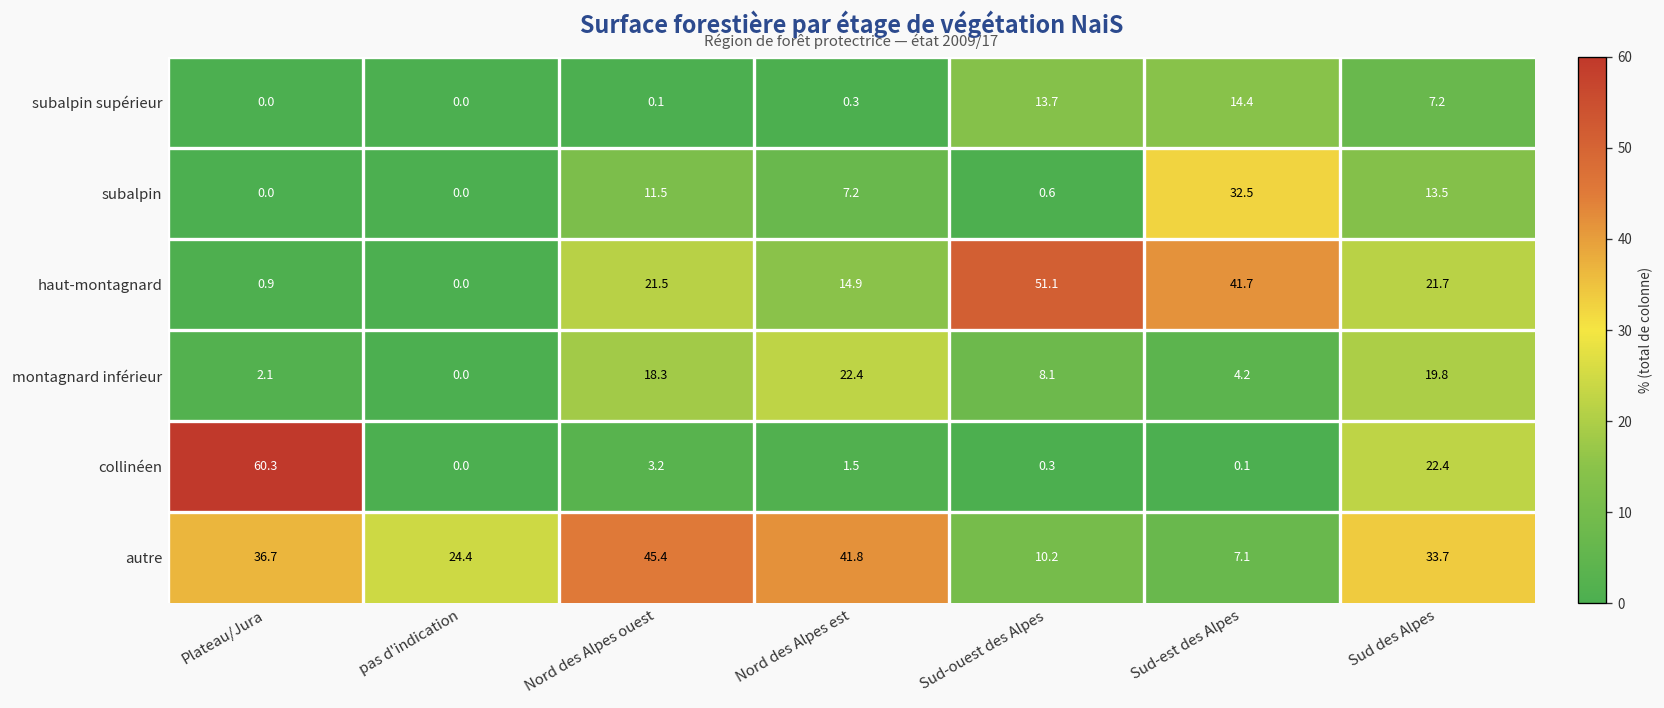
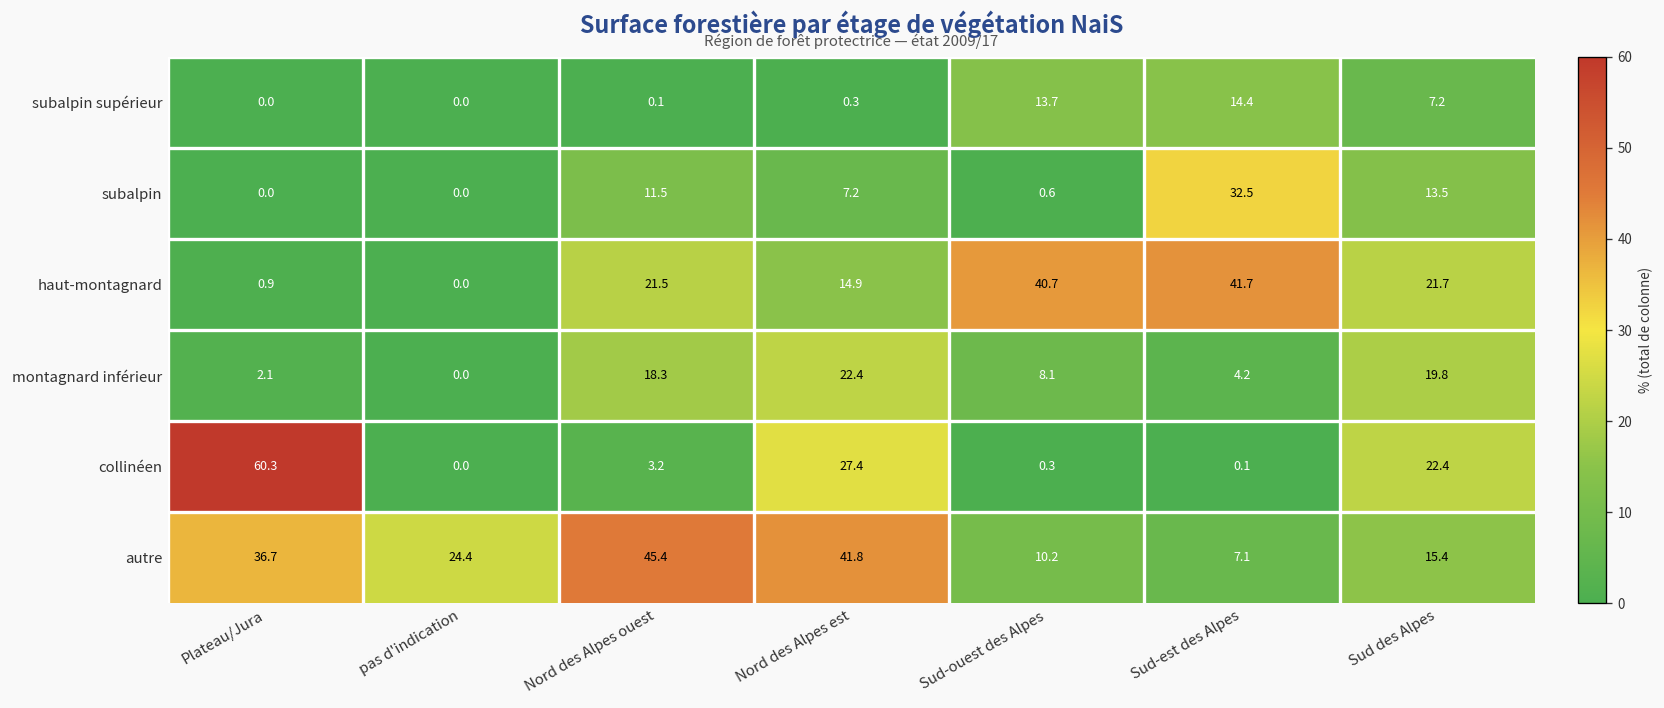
  {
    "subalpin supérieur": {
      "Plateau/Jura": 0.0,
      "pas d'indication": 0.0,
      "Nord des Alpes ouest": 0.1,
      "Nord des Alpes est": 0.3,
      "Sud-ouest des Alpes": 13.7,
      "Sud-est des Alpes": 14.4,
      "Sud des Alpes": 7.2
    },
    "subalpin": {
      "Plateau/Jura": 0.0,
      "pas d'indication": 0.0,
      "Nord des Alpes ouest": 11.5,
      "Nord des Alpes est": 7.2,
      "Sud-ouest des Alpes": 0.6,
      "Sud-est des Alpes": 32.5,
      "Sud des Alpes": 13.5
    },
    "haut-montagnard": {
      "Plateau/Jura": 0.9,
      "pas d'indication": 0.0,
      "Nord des Alpes ouest": 21.5,
      "Nord des Alpes est": 14.9,
-     "Sud-ouest des Alpes": 51.1,
+     "Sud-ouest des Alpes": 40.7,
      "Sud-est des Alpes": 41.7,
      "Sud des Alpes": 21.7
    },
    "montagnard inférieur": {
      "Plateau/Jura": 2.1,
      "pas d'indication": 0.0,
      "Nord des Alpes ouest": 18.3,
      "Nord des Alpes est": 22.4,
      "Sud-ouest des Alpes": 8.1,
      "Sud-est des Alpes": 4.2,
      "Sud des Alpes": 19.8
    },
    "collinéen": {
      "Plateau/Jura": 60.3,
      "pas d'indication": 0.0,
      "Nord des Alpes ouest": 3.2,
-     "Nord des Alpes est": 1.5,
+     "Nord des Alpes est": 27.4,
      "Sud-ouest des Alpes": 0.3,
      "Sud-est des Alpes": 0.1,
      "Sud des Alpes": 22.4
    },
    "autre": {
      "Plateau/Jura": 36.7,
      "pas d'indication": 24.4,
      "Nord des Alpes ouest": 45.4,
      "Nord des Alpes est": 41.8,
      "Sud-ouest des Alpes": 10.2,
      "Sud-est des Alpes": 7.1,
-     "Sud des Alpes": 33.7
+     "Sud des Alpes": 15.4
    }
  }
